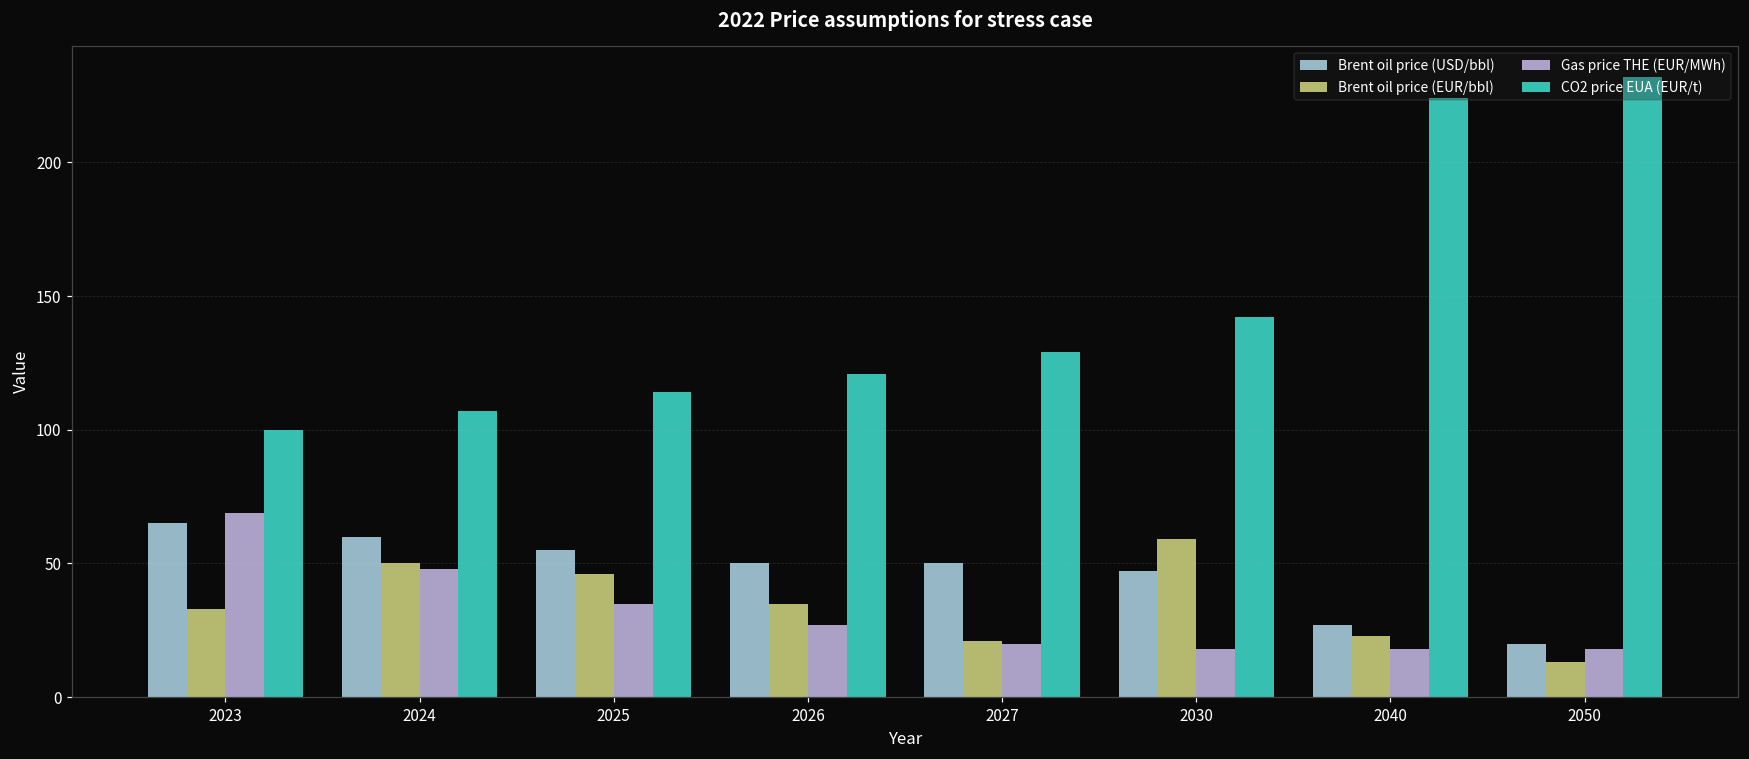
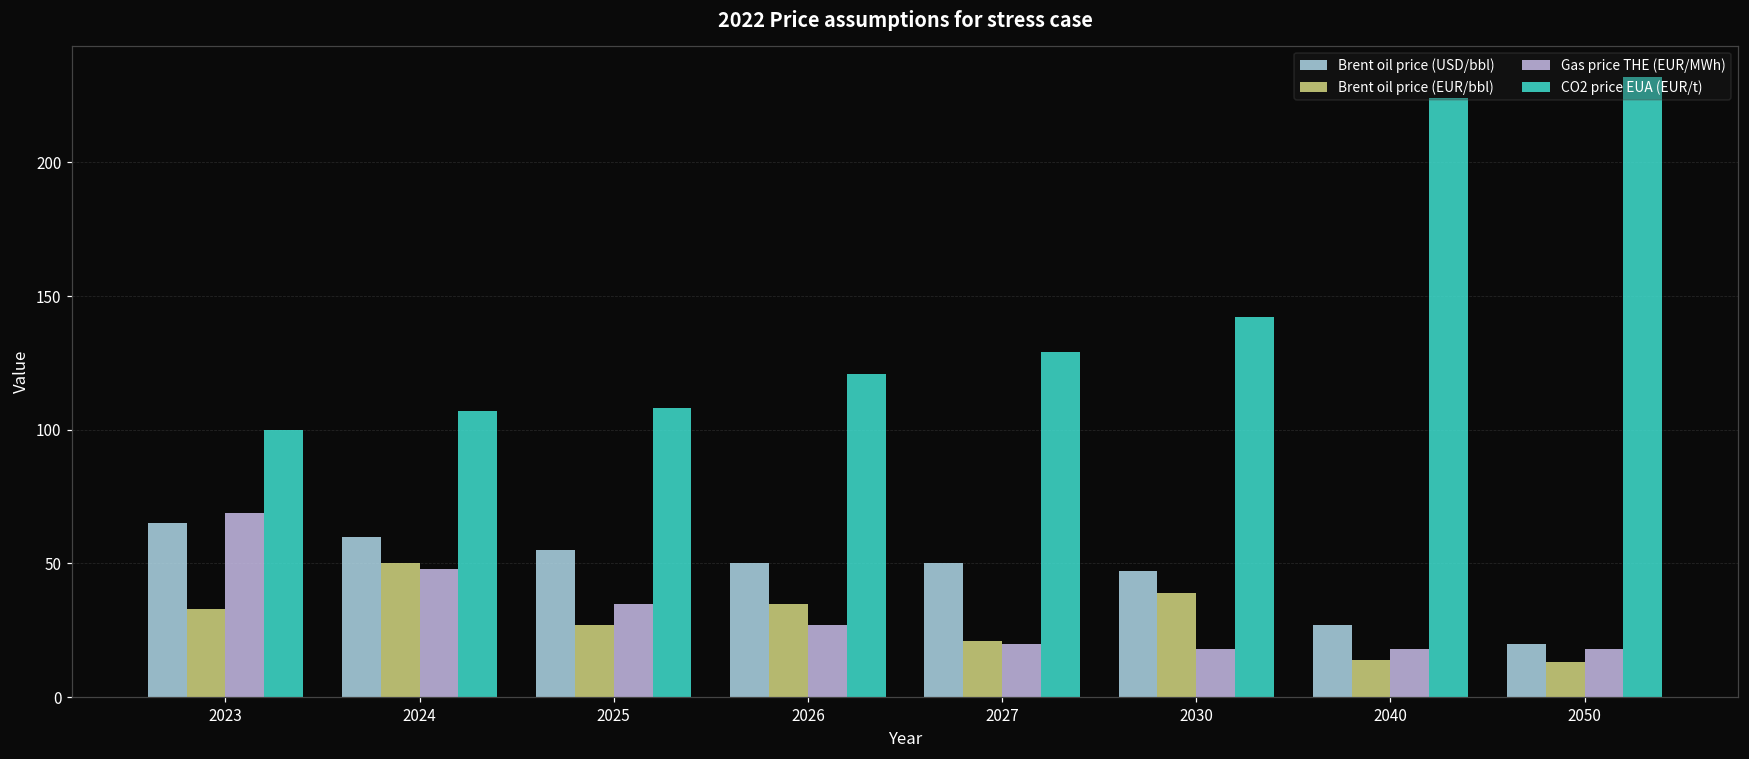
  {
    "Brent oil price (EUR/bbl)": {
      "2023": 33,
      "2024": 50,
-     "2025": 46,
+     "2025": 27,
      "2026": 35,
      "2027": 21,
-     "2030": 59,
-     "2040": 23,
+     "2030": 39,
+     "2040": 14,
      "2050": 13
    },
    "CO2 price EUA (EUR/t)": {
      "2023": 100,
      "2024": 107,
-     "2025": 114,
+     "2025": 108,
      "2026": 121,
      "2027": 129,
      "2030": 142
    }
  }
